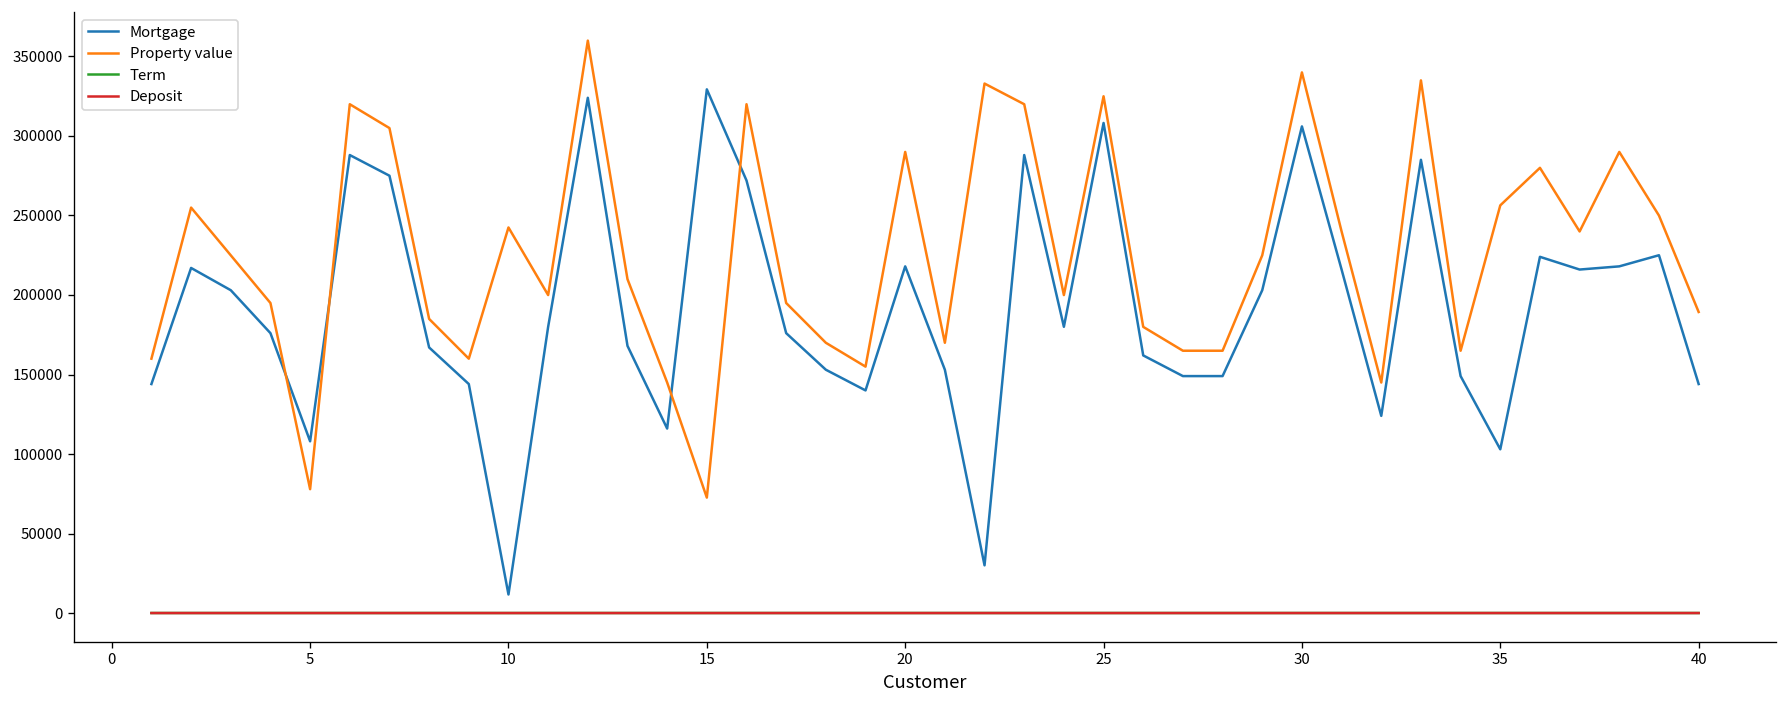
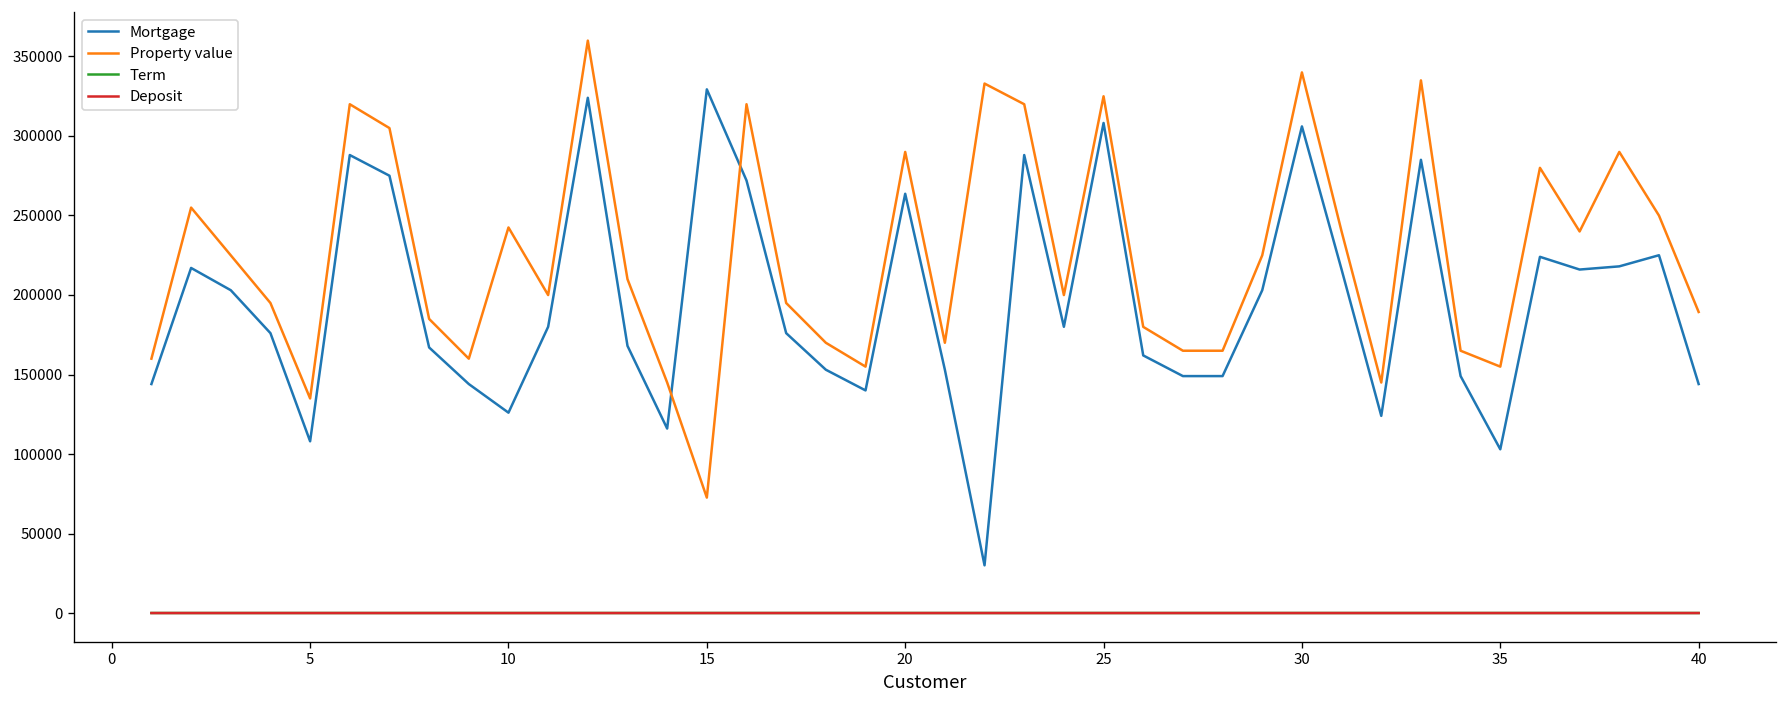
  {
    "Mortgage": {
      "5": 108000,
-     "10": 12000,
+     "10": 126000,
      "15": 329000,
-     "20": 218000,
+     "20": 264000,
      "25": 308000,
      "30": 306000,
      "35": 103000,
      "40": 144000
    },
    "Property value": {
-     "5": 78000,
+     "5": 135000,
      "10": 242000,
      "15": 73000,
      "20": 290000,
      "25": 325000,
      "30": 340000,
-     "35": 256000,
+     "35": 155000,
      "40": 189000
    },
    "Deposit": {
      "5": 0,
      "10": 0,
      "15": 0,
      "20": 0,
      "25": 0,
      "30": 0,
      "35": 0,
      "40": 0
    }
  }
